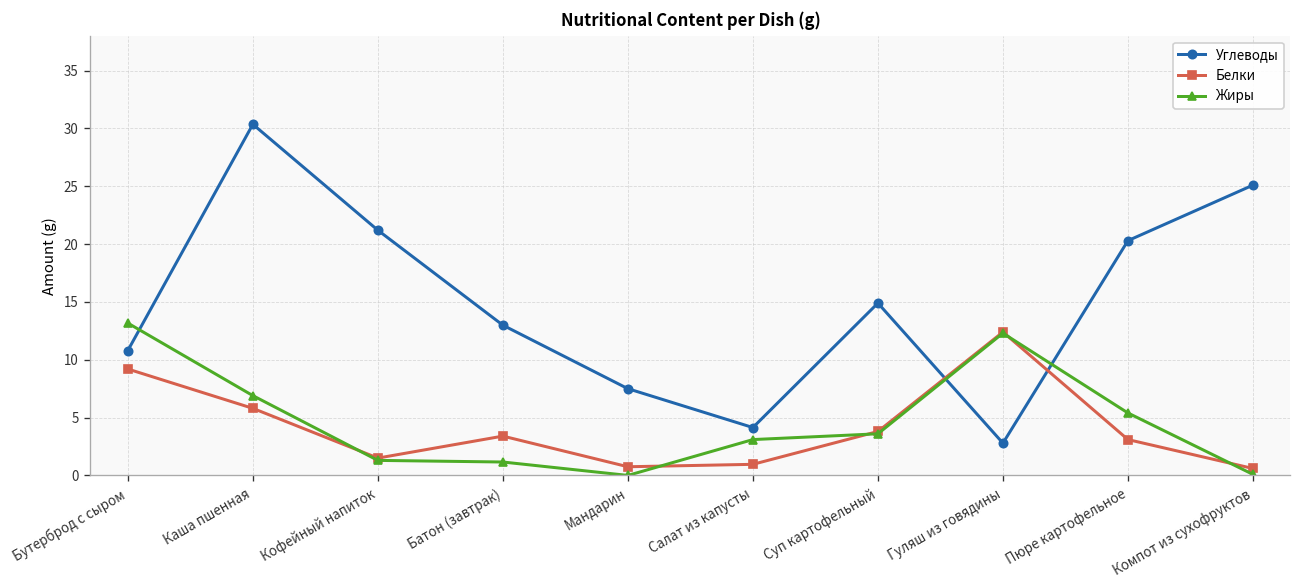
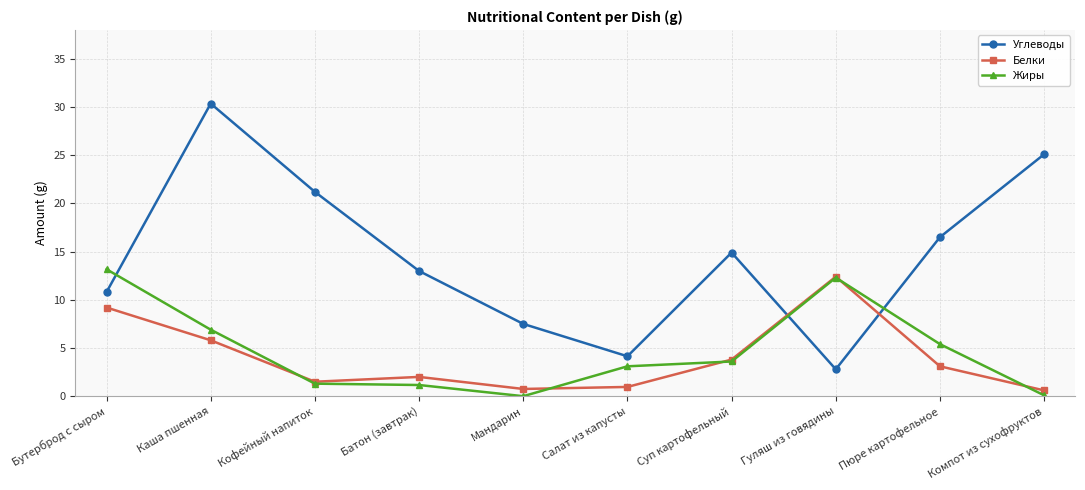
  {
    "Углеводы": {
      "Бутерброд с сыром": 11,
      "Каша пшенная": 30,
      "Кофейный напиток": 21,
      "Батон (завтрак)": 13,
      "Мандарин": 8,
      "Салат из капусты": 4,
      "Суп картофельный": 15,
      "Гуляш из говядины": 3,
-     "Пюре картофельное": 20,
+     "Пюре картофельное": 17,
      "Компот из сухофруктов": 25
    },
    "Белки": {
      "Бутерброд с сыром": 9,
      "Каша пшенная": 6,
-     "Батон (завтрак)": 3,
+     "Батон (завтрак)": 2,
      "Мандарин": 1,
      "Салат из капусты": 1,
      "Пюре картофельное": 3,
      "Компот из сухофруктов": 1
    },
    "Жиры": {
      "Бутерброд с сыром": 13,
      "Каша пшенная": 7,
      "Батон (завтрак)": 1,
      "Мандарин": 0,
      "Салат из капусты": 3,
      "Пюре картофельное": 5,
      "Компот из сухофруктов": 0
    }
  }
